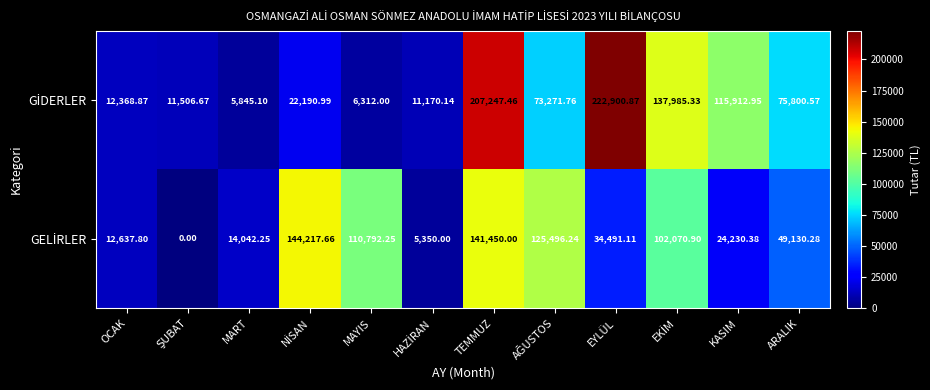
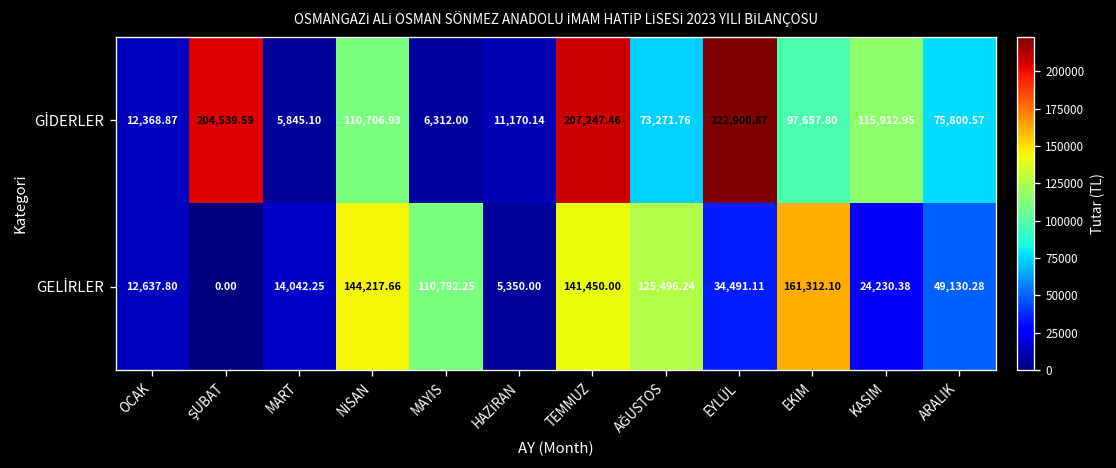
  {
    "GİDERLER": {
      "OCAK": "12,368.87",
-     "ŞUBAT": "11,506.67",
+     "ŞUBAT": "204,539.59",
      "MART": "5,845.10",
-     "NİSAN": "22,190.99",
+     "NİSAN": "110,706.93",
      "MAYIS": "6,312.00",
      "HAZİRAN": "11,170.14",
      "TEMMUZ": "207,247.46",
      "AĞUSTOS": "73,271.76",
      "EYLÜL": "222,900.87",
-     "EKİM": "137,985.33",
+     "EKİM": "97,657.80",
      "KASIM": "115,912.95",
      "ARALIK": "75,800.57"
    },
    "GELİRLER": {
      "OCAK": "12,637.80",
      "ŞUBAT": "0.00",
      "MART": "14,042.25",
      "NİSAN": "144,217.66",
      "MAYIS": "110,792.25",
      "HAZİRAN": "5,350.00",
      "TEMMUZ": "141,450.00",
      "AĞUSTOS": "125,496.24",
      "EYLÜL": "34,491.11",
-     "EKİM": "102,070.90",
+     "EKİM": "161,312.10",
      "KASIM": "24,230.38",
      "ARALIK": "49,130.28"
    }
  }
